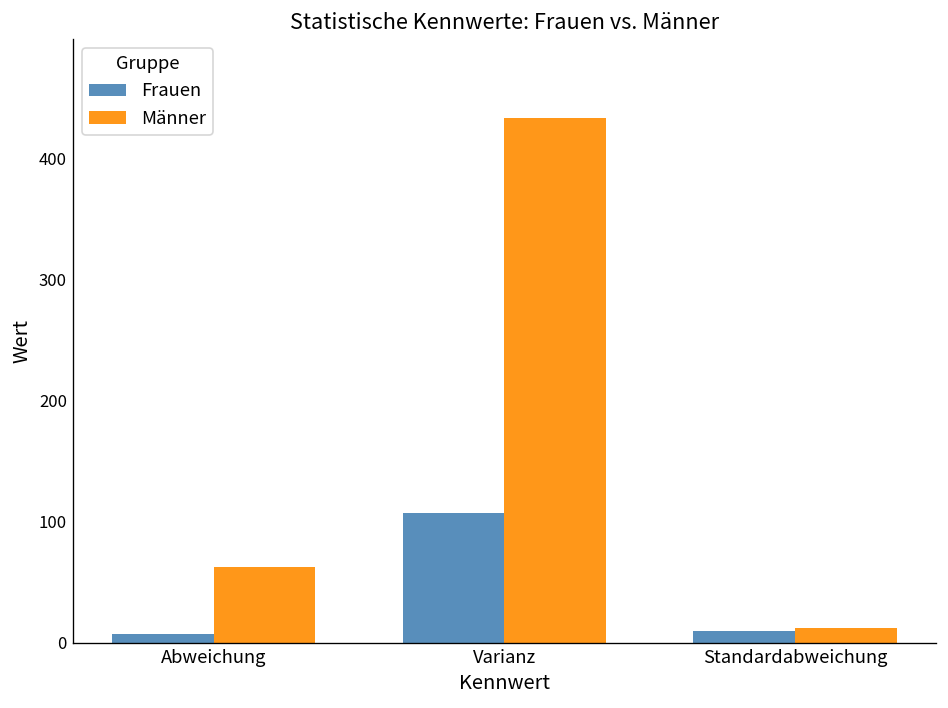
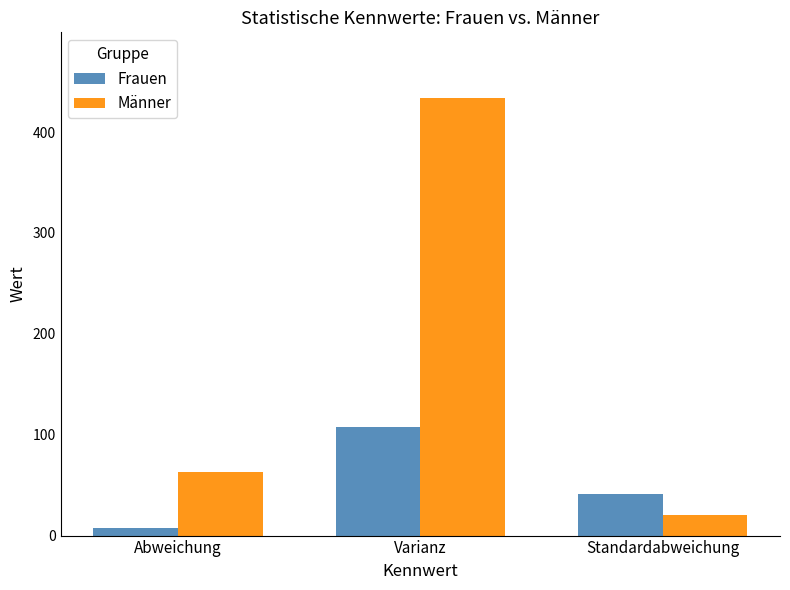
  {
    "Frauen": {
      "Abweichung": 8,
      "Varianz": 107,
-     "Standardabweichung": 10
+     "Standardabweichung": 41
    },
    "Männer": {
      "Abweichung": 63,
      "Varianz": 434,
-     "Standardabweichung": 13
+     "Standardabweichung": 21
    }
  }
